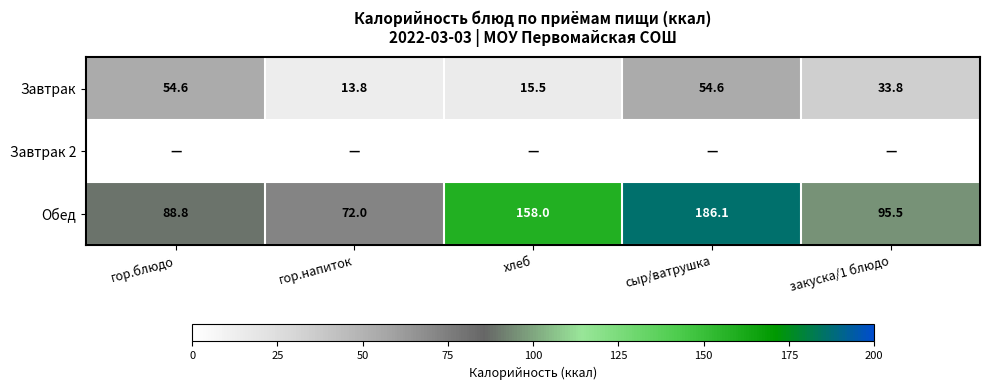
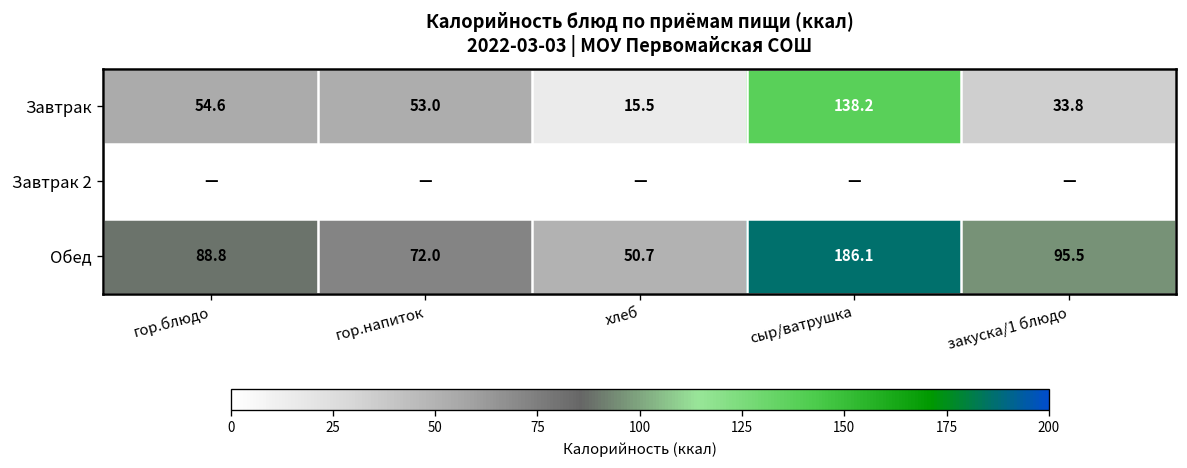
  {
    "Завтрак": {
      "гор.блюдо": 54.6,
-     "гор.напиток": 13.8,
+     "гор.напиток": 53.0,
      "хлеб": 15.5,
-     "сыр/ватрушка": 54.6,
+     "сыр/ватрушка": 138.2,
      "закуска/1 блюдо": 33.8
    },
    "Обед": {
      "гор.блюдо": 88.8,
      "гор.напиток": 72.0,
-     "хлеб": 158.0,
+     "хлеб": 50.7,
      "сыр/ватрушка": 186.1,
      "закуска/1 блюдо": 95.5
    }
  }
